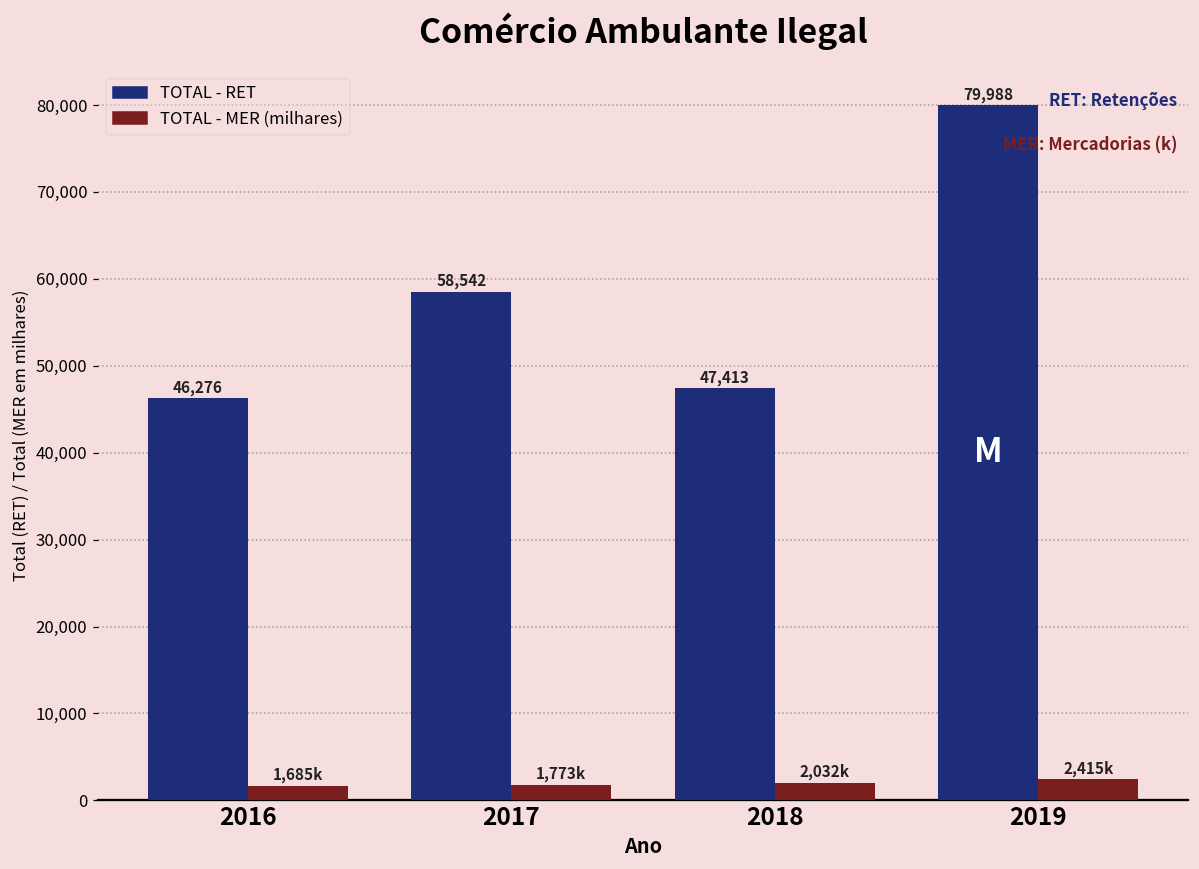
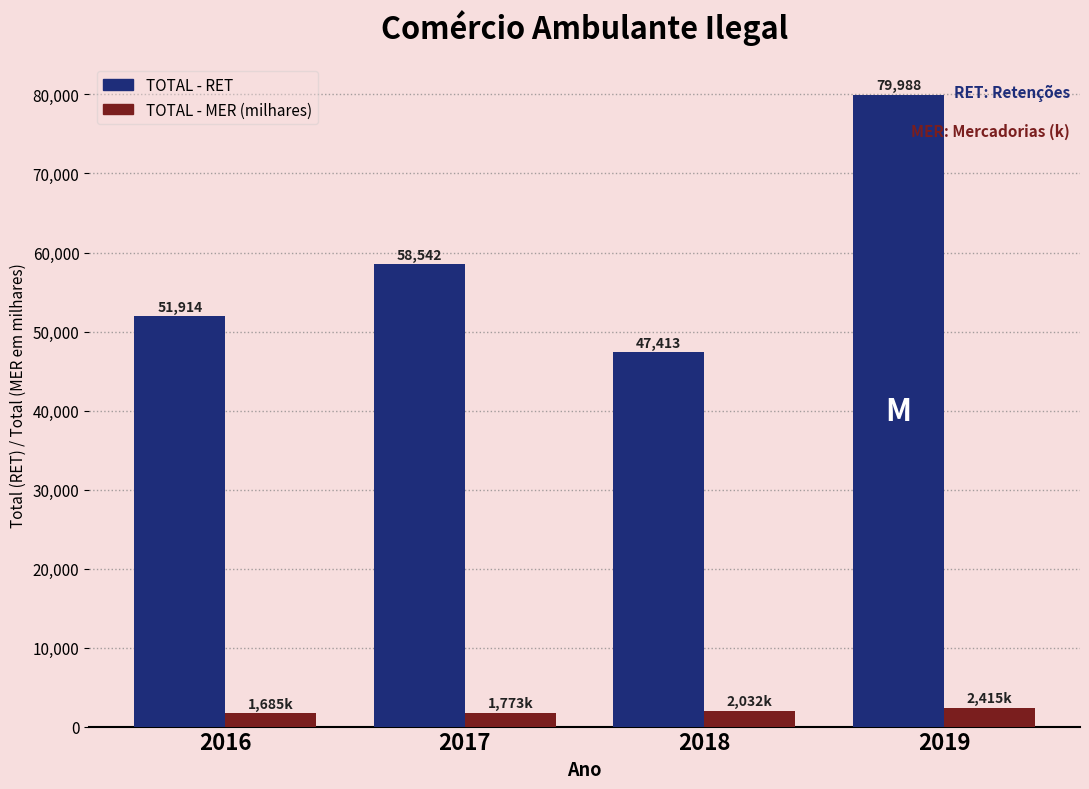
  {
    "TOTAL - RET": {
-     "2016": "46,276",
+     "2016": "51,914",
      "2017": "58,542",
      "2018": "47,413",
      "2019": "79,988"
    },
    "TOTAL - MER (milhares)": {
      "2016": "1,685k",
      "2017": "1,773k",
      "2018": "2,032k",
      "2019": "2,415k"
    }
  }
